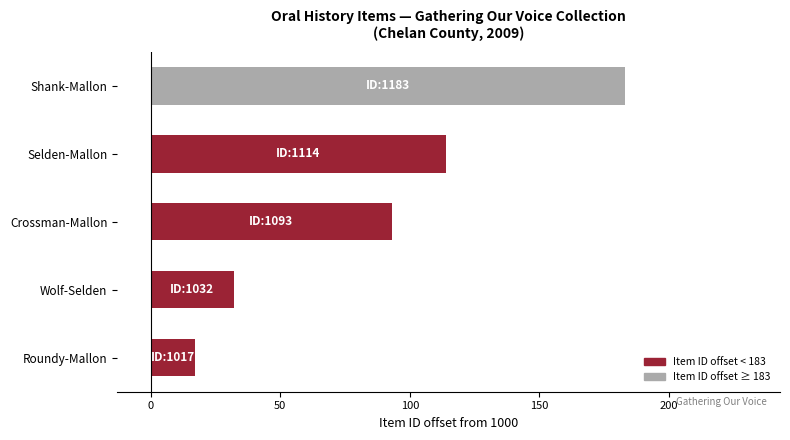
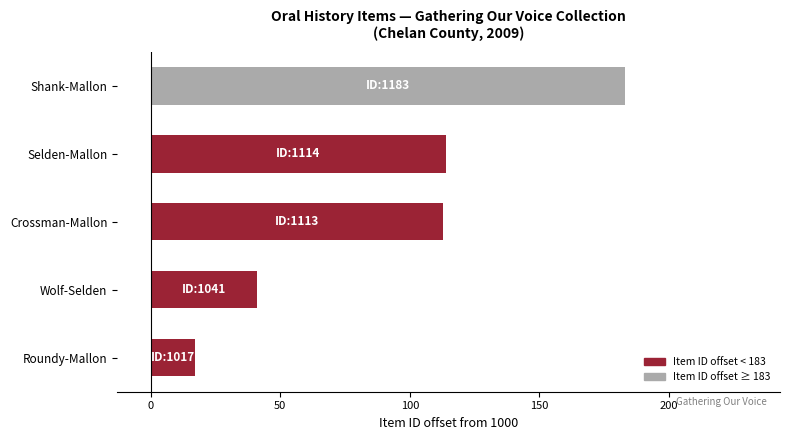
  {
-   "Crossman-Mallon": 1093,
-   "Wolf-Selden": 1032
+   "Crossman-Mallon": 1113,
+   "Wolf-Selden": 1041
  }
